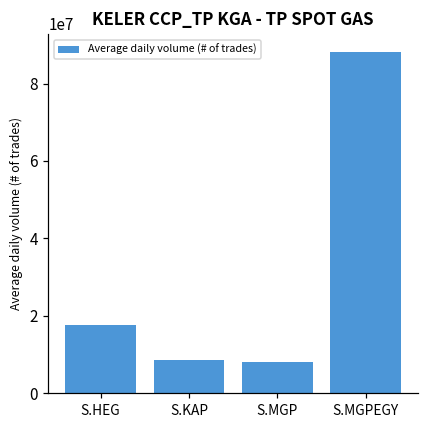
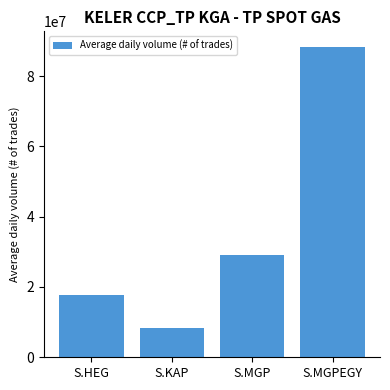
  {
    "S.HEG": 18000000,
    "S.KAP": 8000000,
-   "S.MGP": 8000000,
+   "S.MGP": 29000000,
    "S.MGPEGY": 88000000
  }
